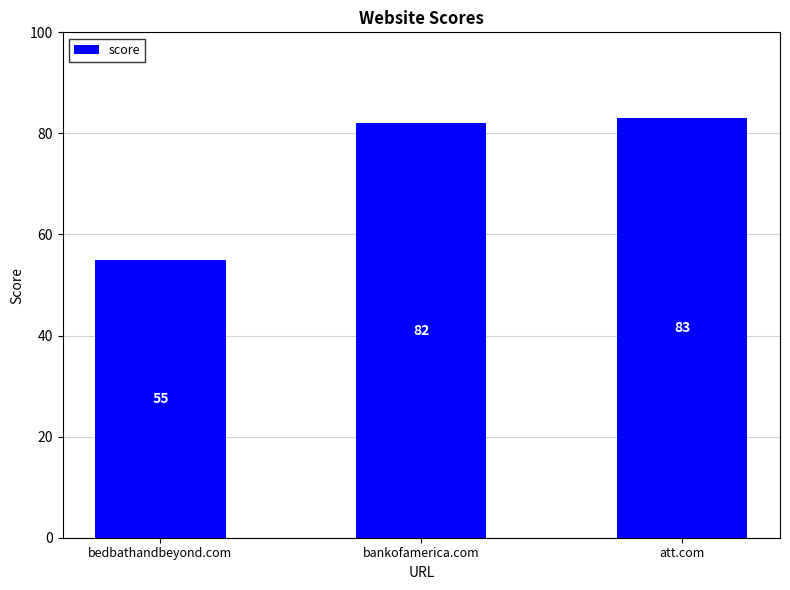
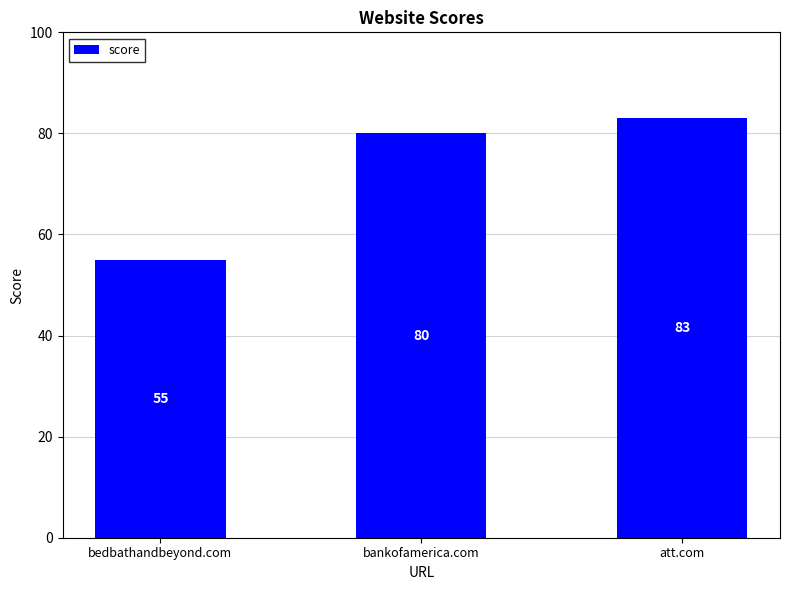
  {
    "bedbathandbeyond.com": 55,
-   "bankofamerica.com": 82,
+   "bankofamerica.com": 80,
    "att.com": 83
  }
